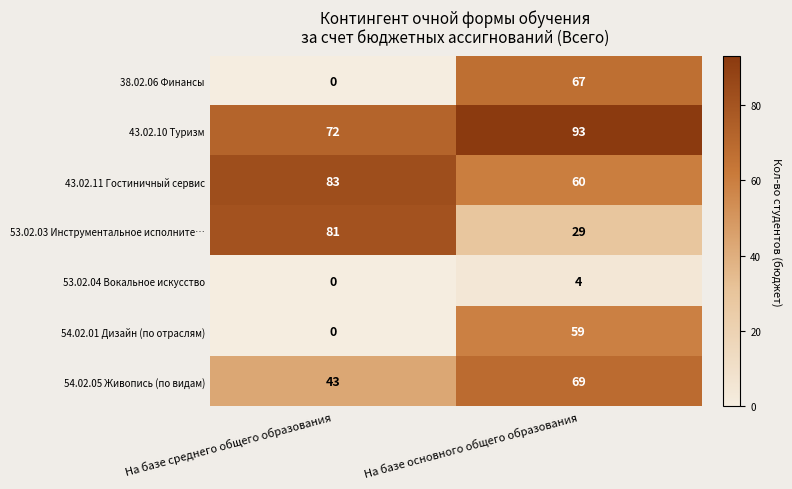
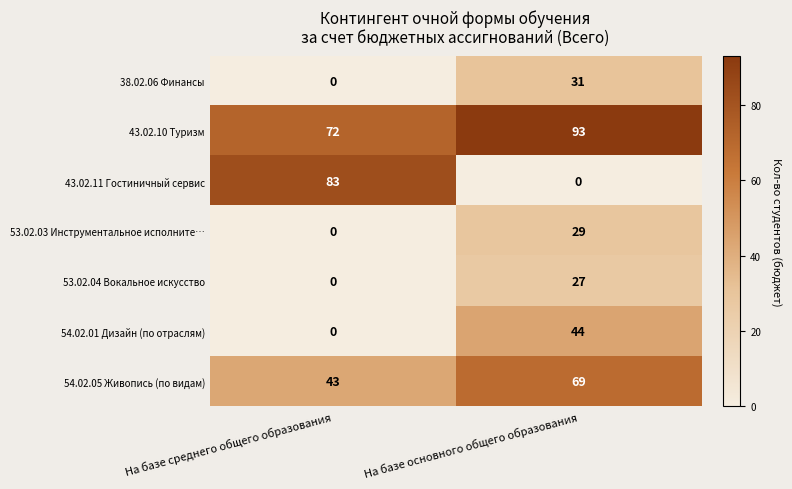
  {
    "38.02.06 Финансы": {
      "На базе среднего общего образования": 0,
-     "На базе основного общего образования": 67
+     "На базе основного общего образования": 31
    },
    "43.02.10 Туризм": {
      "На базе среднего общего образования": 72,
      "На базе основного общего образования": 93
    },
    "43.02.11 Гостиничный сервис": {
      "На базе среднего общего образования": 83,
-     "На базе основного общего образования": 60
+     "На базе основного общего образования": 0
    },
    "53.02.03 Инструментальное исполните…": {
-     "На базе среднего общего образования": 81,
+     "На базе среднего общего образования": 0,
      "На базе основного общего образования": 29
    },
    "53.02.04 Вокальное искусство": {
      "На базе среднего общего образования": 0,
-     "На базе основного общего образования": 4
+     "На базе основного общего образования": 27
    },
    "54.02.01 Дизайн (по отраслям)": {
      "На базе среднего общего образования": 0,
-     "На базе основного общего образования": 59
+     "На базе основного общего образования": 44
    },
    "54.02.05 Живопись (по видам)": {
      "На базе среднего общего образования": 43,
      "На базе основного общего образования": 69
    }
  }
